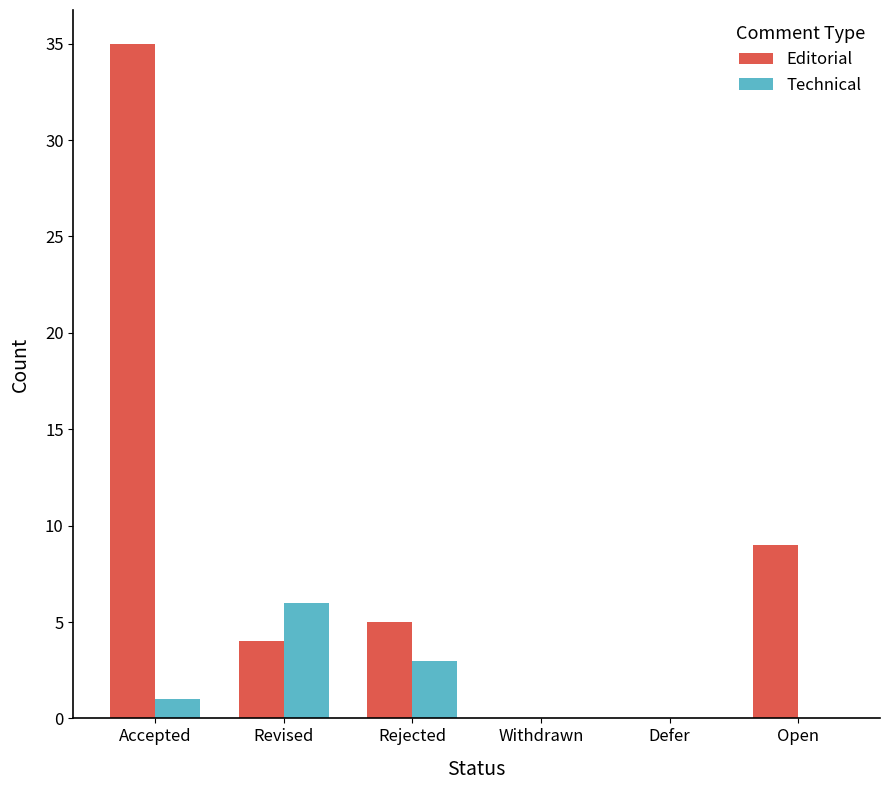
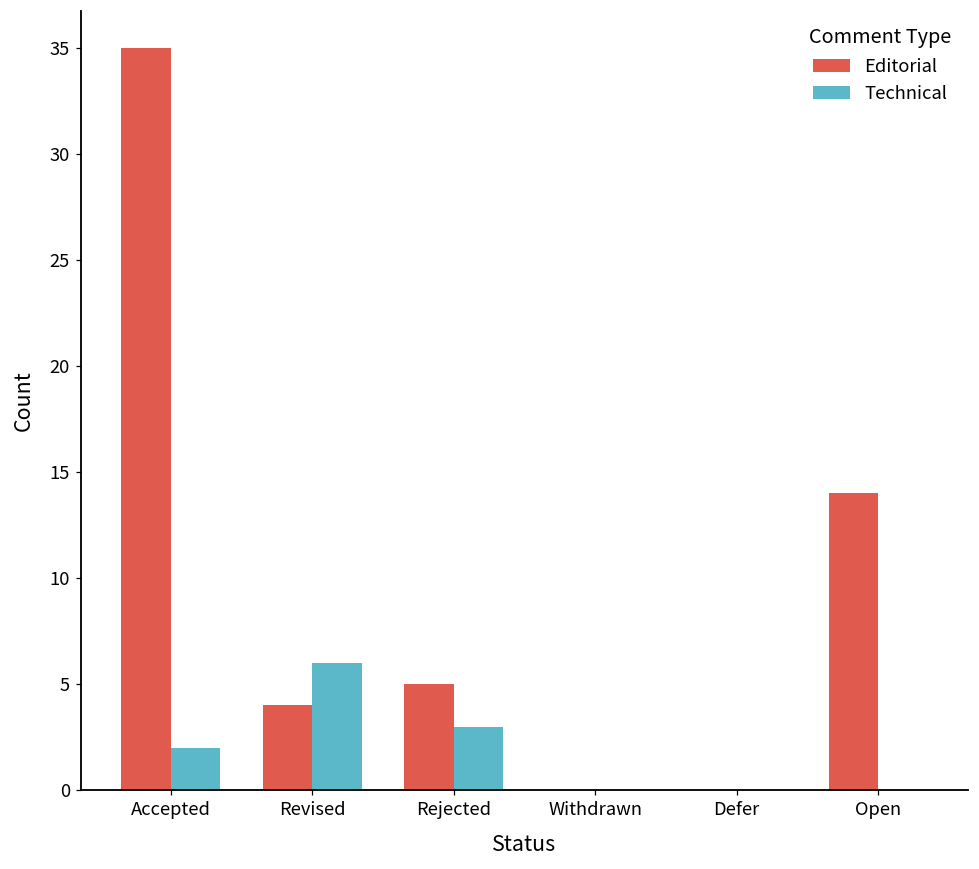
  {
    "Editorial": {
      "Accepted": 35,
      "Revised": 4,
      "Rejected": 5,
      "Withdrawn": 0,
      "Defer": 0,
-     "Open": 9
+     "Open": 14
    },
    "Technical": {
-     "Accepted": 1,
+     "Accepted": 2,
      "Revised": 6,
      "Rejected": 3,
      "Withdrawn": 0,
      "Defer": 0,
      "Open": 0
    }
  }
